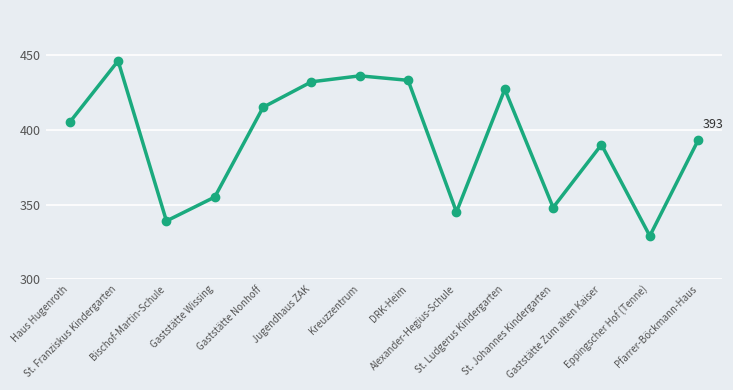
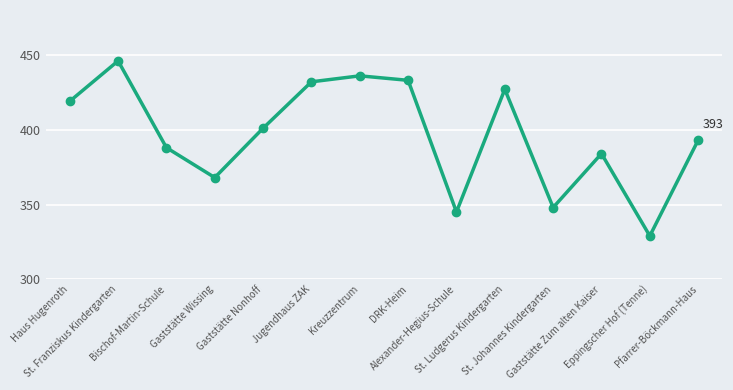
  {
-   "Haus Hugenroth": 405,
+   "Haus Hugenroth": 419,
    "St. Franziskus Kindergarten": 446,
-   "Bischof-Martin-Schule": 339,
-   "Gaststätte Wissing": 355,
-   "Gaststätte Nonhoff": 415,
+   "Bischof-Martin-Schule": 388,
+   "Gaststätte Wissing": 368,
+   "Gaststätte Nonhoff": 401,
    "Jugendhaus ZAK": 432,
    "Kreuzzentrum": 436,
    "DRK-Heim": 433,
    "Alexander-Hegius-Schule": 345,
    "St. Ludgerus Kindergarten": 427,
    "St. Johannes Kindergarten": 348,
-   "Gaststätte Zum alten Kaiser": 390,
+   "Gaststätte Zum alten Kaiser": 384,
    "Eppingscher Hof (Tenne)": 329
  }
